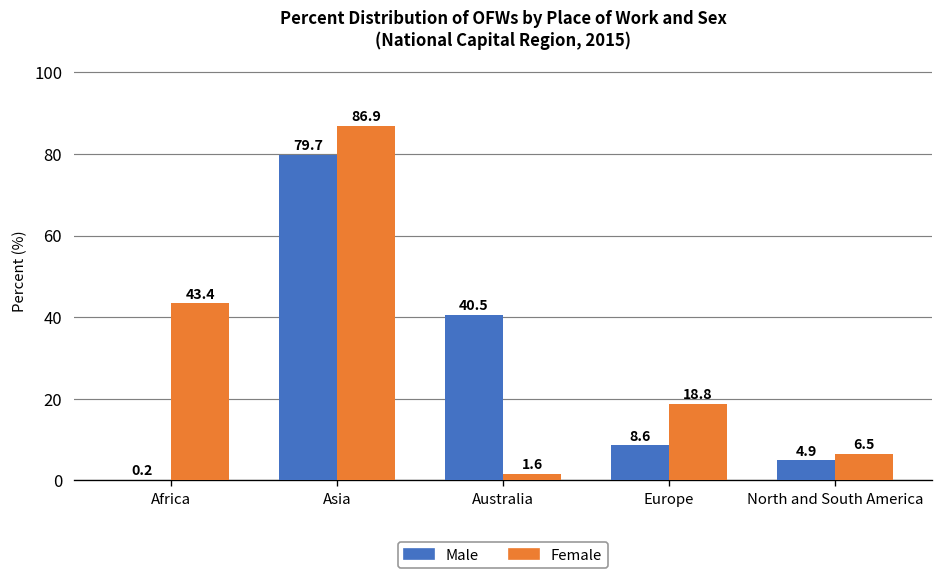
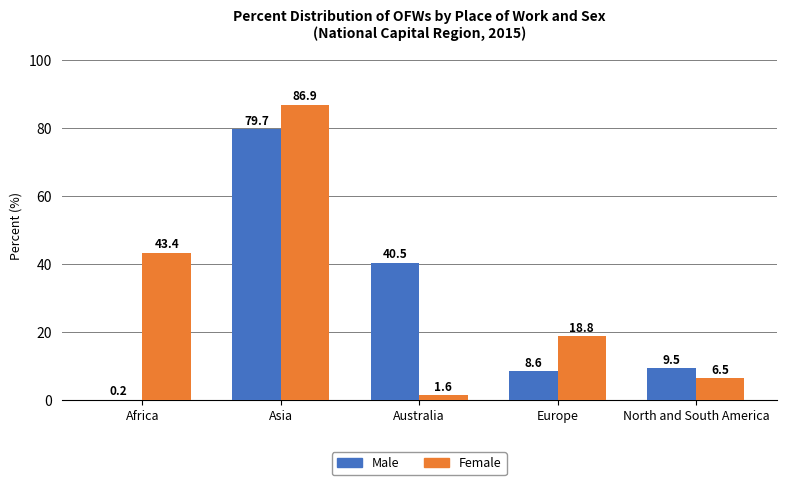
  {
    "Male": {
      "Africa": 0.2,
      "Asia": 79.7,
      "Australia": 40.5,
      "Europe": 8.6,
-     "North and South America": 4.9
+     "North and South America": 9.5
    },
    "Female": {
      "Africa": 43.4,
      "Asia": 86.9,
      "Australia": 1.6,
      "Europe": 18.8,
      "North and South America": 6.5
    }
  }
